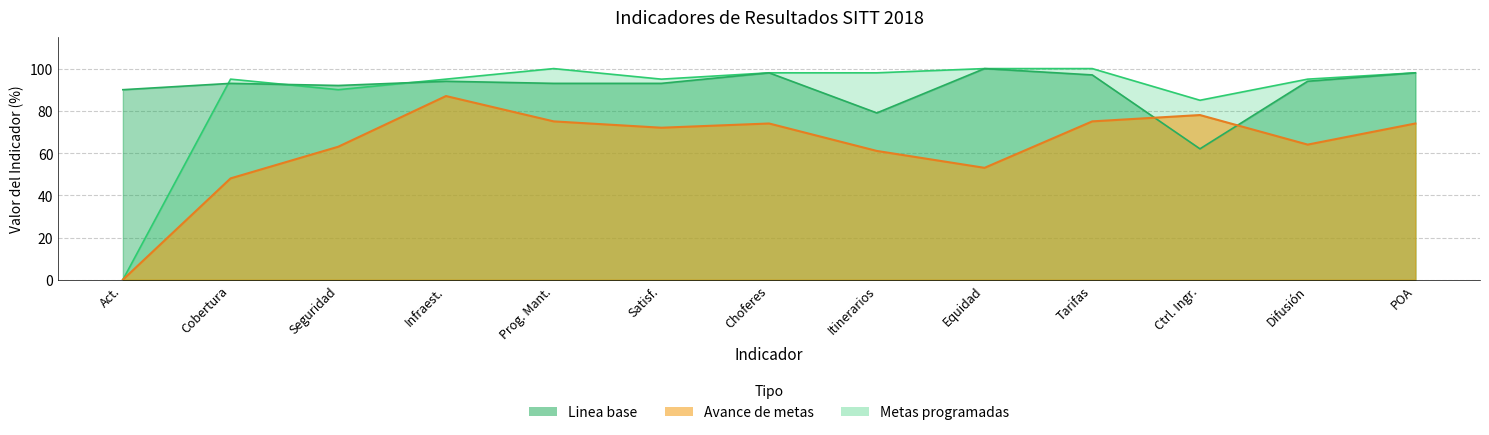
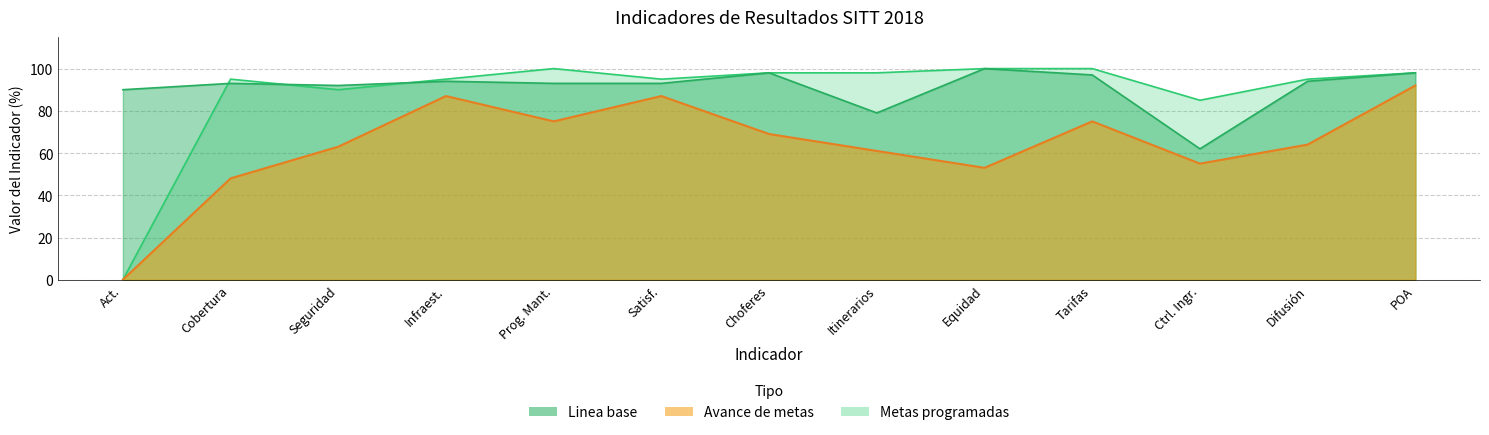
  {
    "Avance de metas": {
      "Cobertura": 48,
      "Seguridad": 63,
      "Infraest.": 87,
      "Prog. Mant.": 75,
-     "Satisf.": 72,
-     "Choferes": 74,
+     "Satisf.": 87,
+     "Choferes": 69,
      "Itinerarios": 61,
      "Equidad": 53,
      "Tarifas": 75,
-     "Ctrl. Ingr.": 78,
+     "Ctrl. Ingr.": 55,
      "Difusión": 64,
-     "POA": 74
+     "POA": 92
    }
  }
